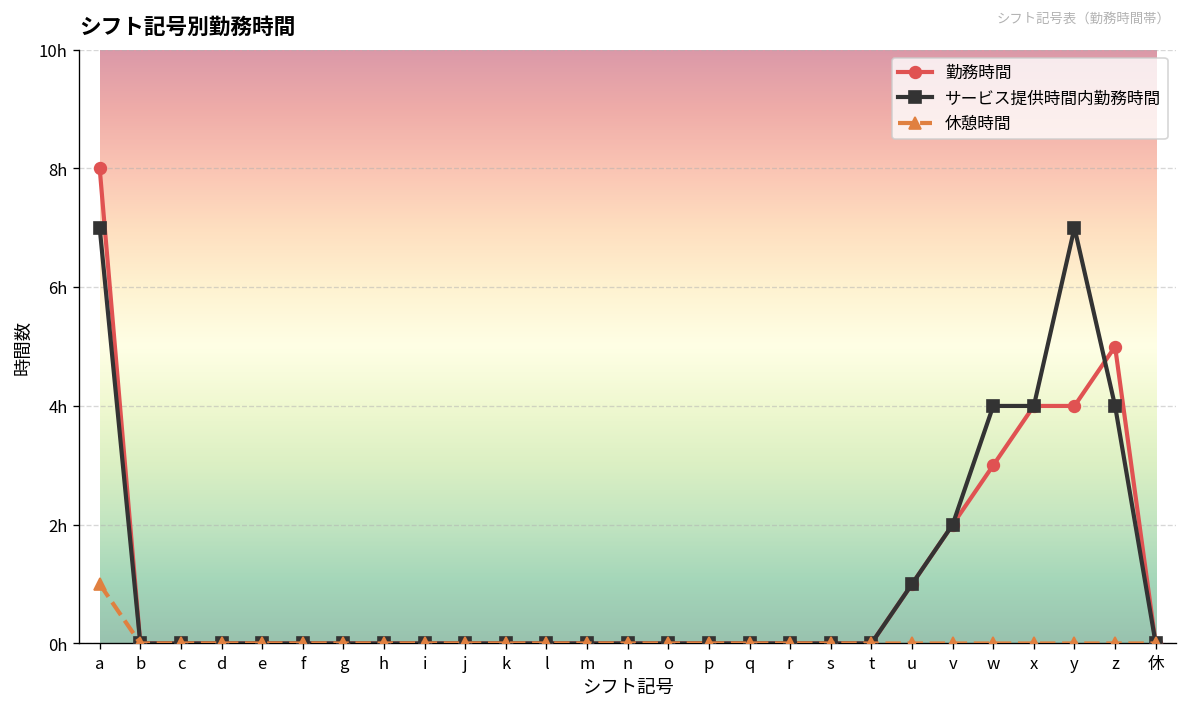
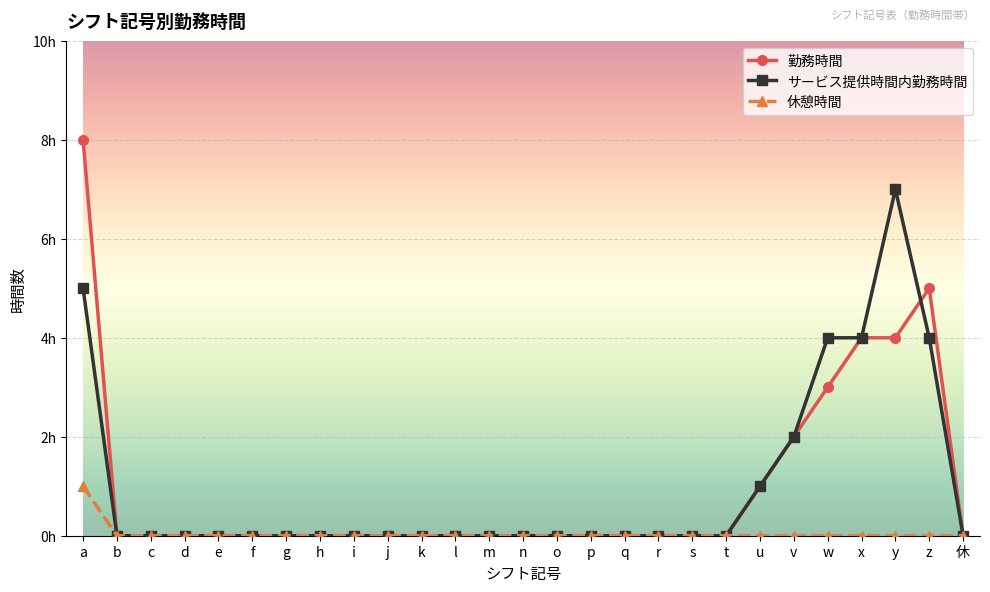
  {
    "サービス提供時間内勤務時間": {
-     "a": "7h",
+     "a": "5h",
      "w": "4h",
      "y": "7h",
      "z": "4h"
    }
  }
